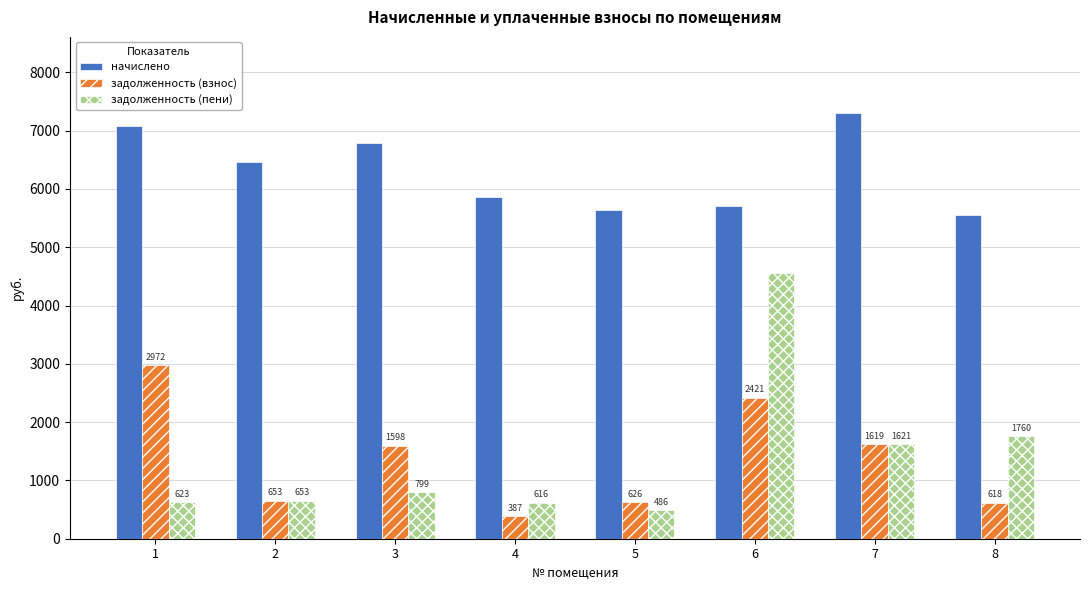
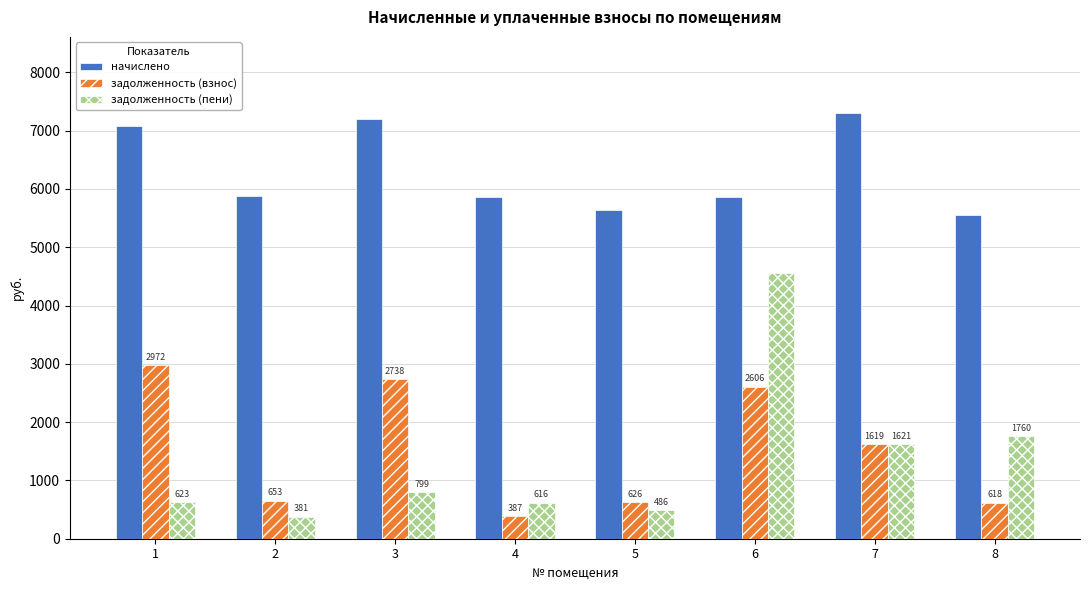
  {
    "начислено": {
      "1": 7100,
-     "2": 6500,
-     "3": 6800,
+     "2": 5900,
+     "3": 7200,
      "4": 5900,
      "5": 5600,
-     "6": 5700,
+     "6": 5900,
      "7": 7300,
      "8": 5600
    },
    "задолженность (взнос)": {
      "1": 2972,
      "2": 653,
-     "3": 1598,
+     "3": 2738,
      "4": 387,
      "5": 626,
-     "6": 2421,
+     "6": 2606,
      "7": 1619,
      "8": 618
    },
    "задолженность (пени)": {
      "1": 623,
-     "2": 653,
+     "2": 381,
      "3": 799,
      "4": 616,
      "5": 486,
      "7": 1621,
      "8": 1760
    }
  }
